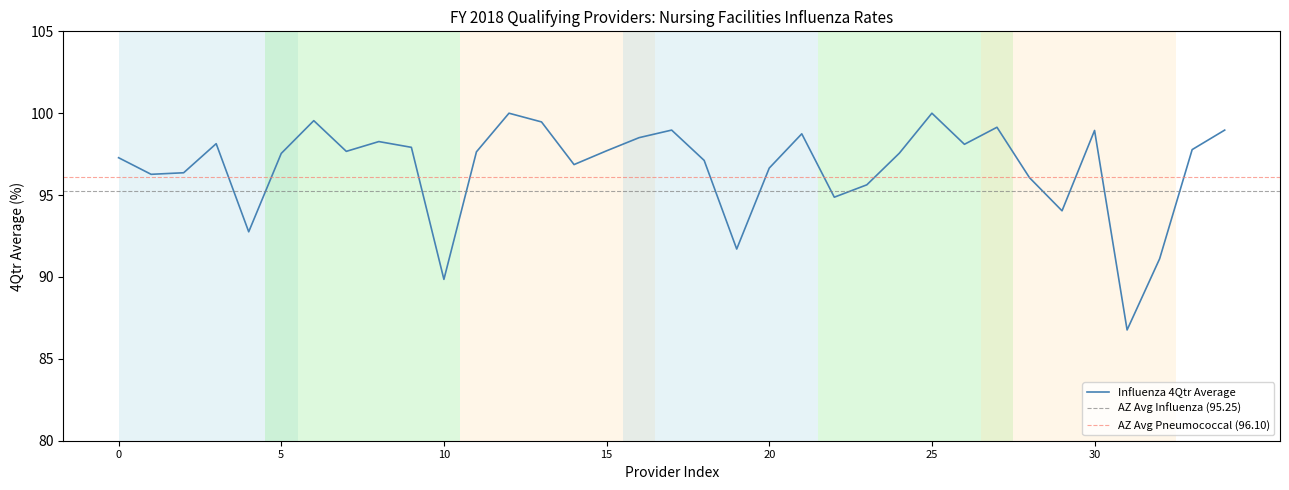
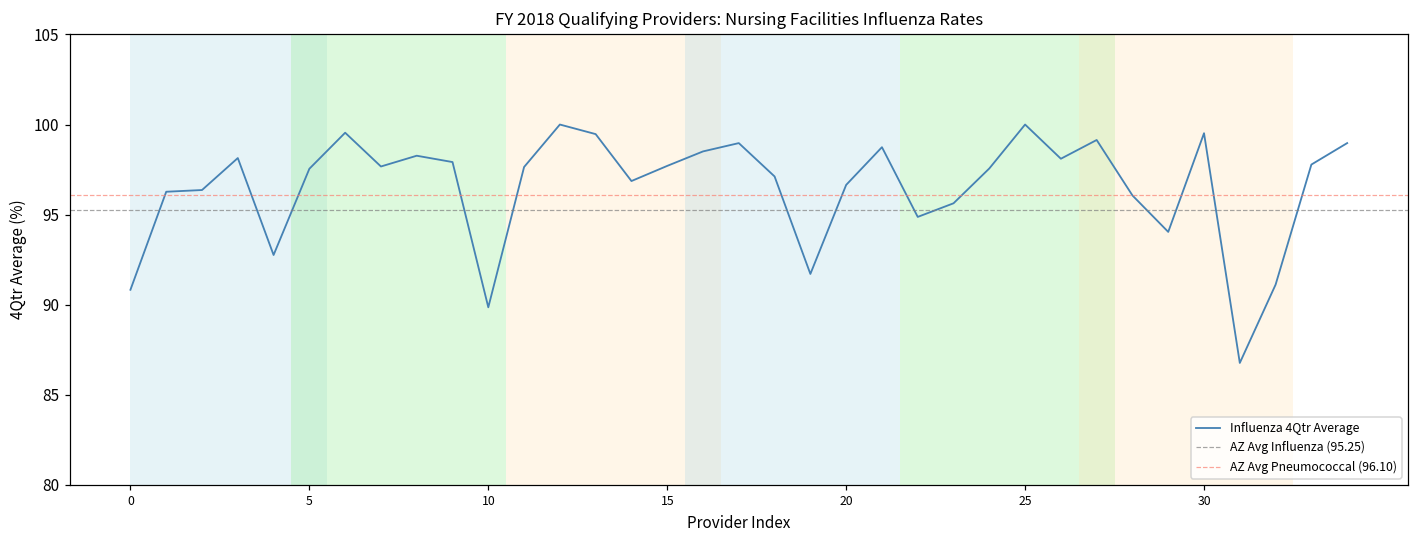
  {
-   "0": 97.3,
+   "0": 90.8,
    "5": 97.5,
    "10": 89.9,
    "15": 97.7,
    "20": 96.6,
    "25": 100.0,
-   "30": 98.9
+   "30": 99.5
  }
